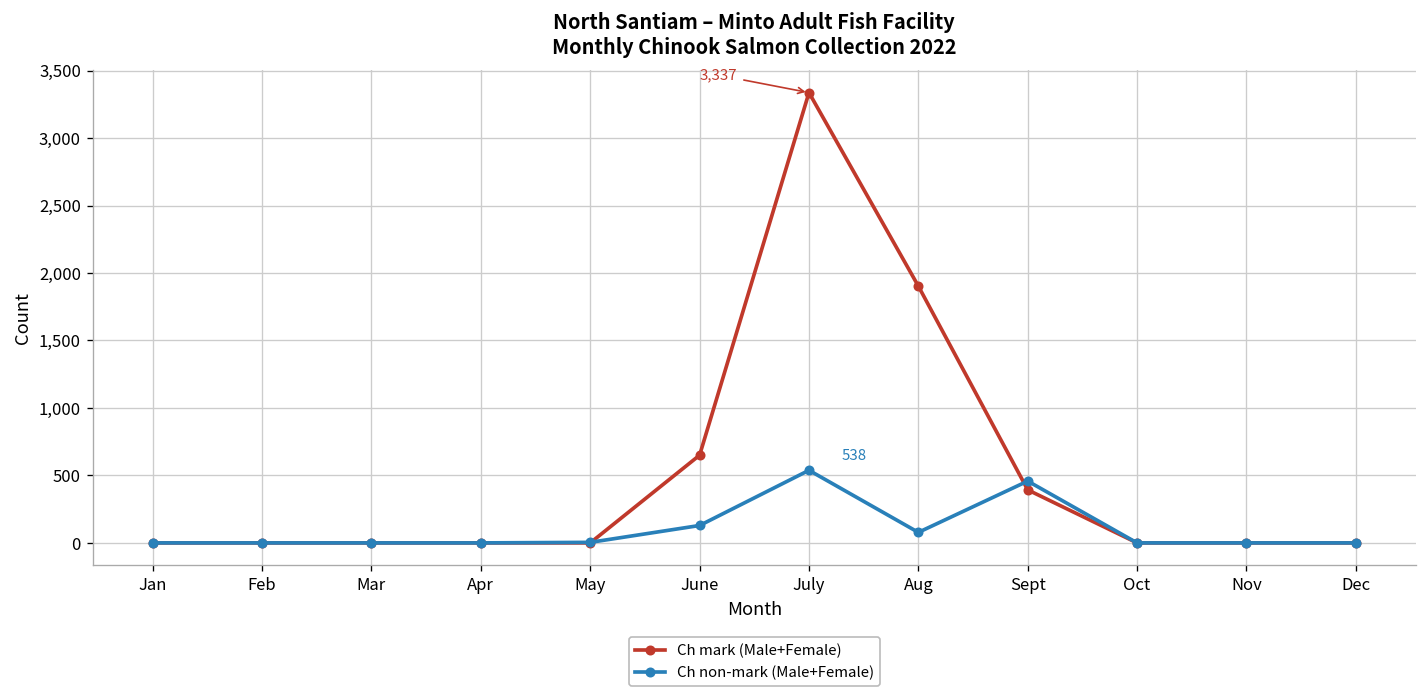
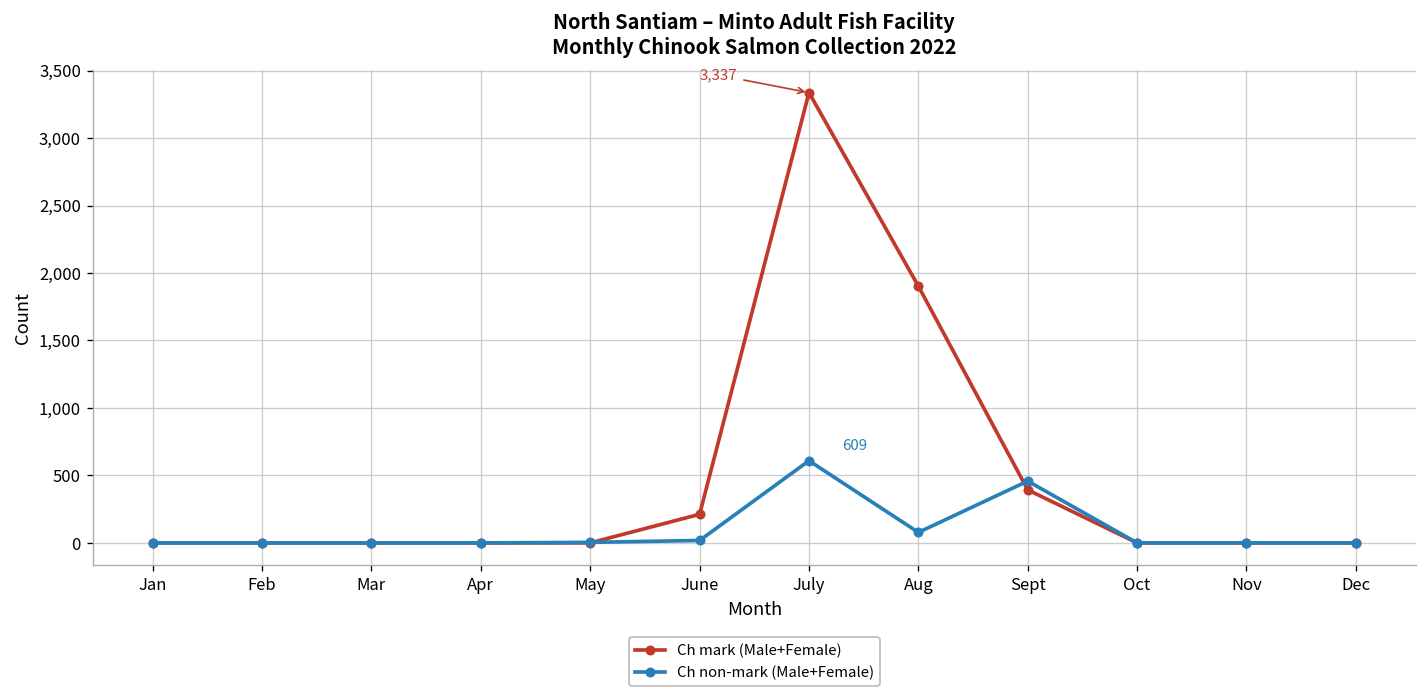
  {
    "Ch mark (Male+Female)": {
-     "June": "650",
+     "June": "210",
      "Aug": "1,900",
      "Sept": "390"
    },
    "Ch non-mark (Male+Female)": {
-     "June": "130",
-     "July": "538"
+     "June": "20",
+     "July": "609"
    }
  }
